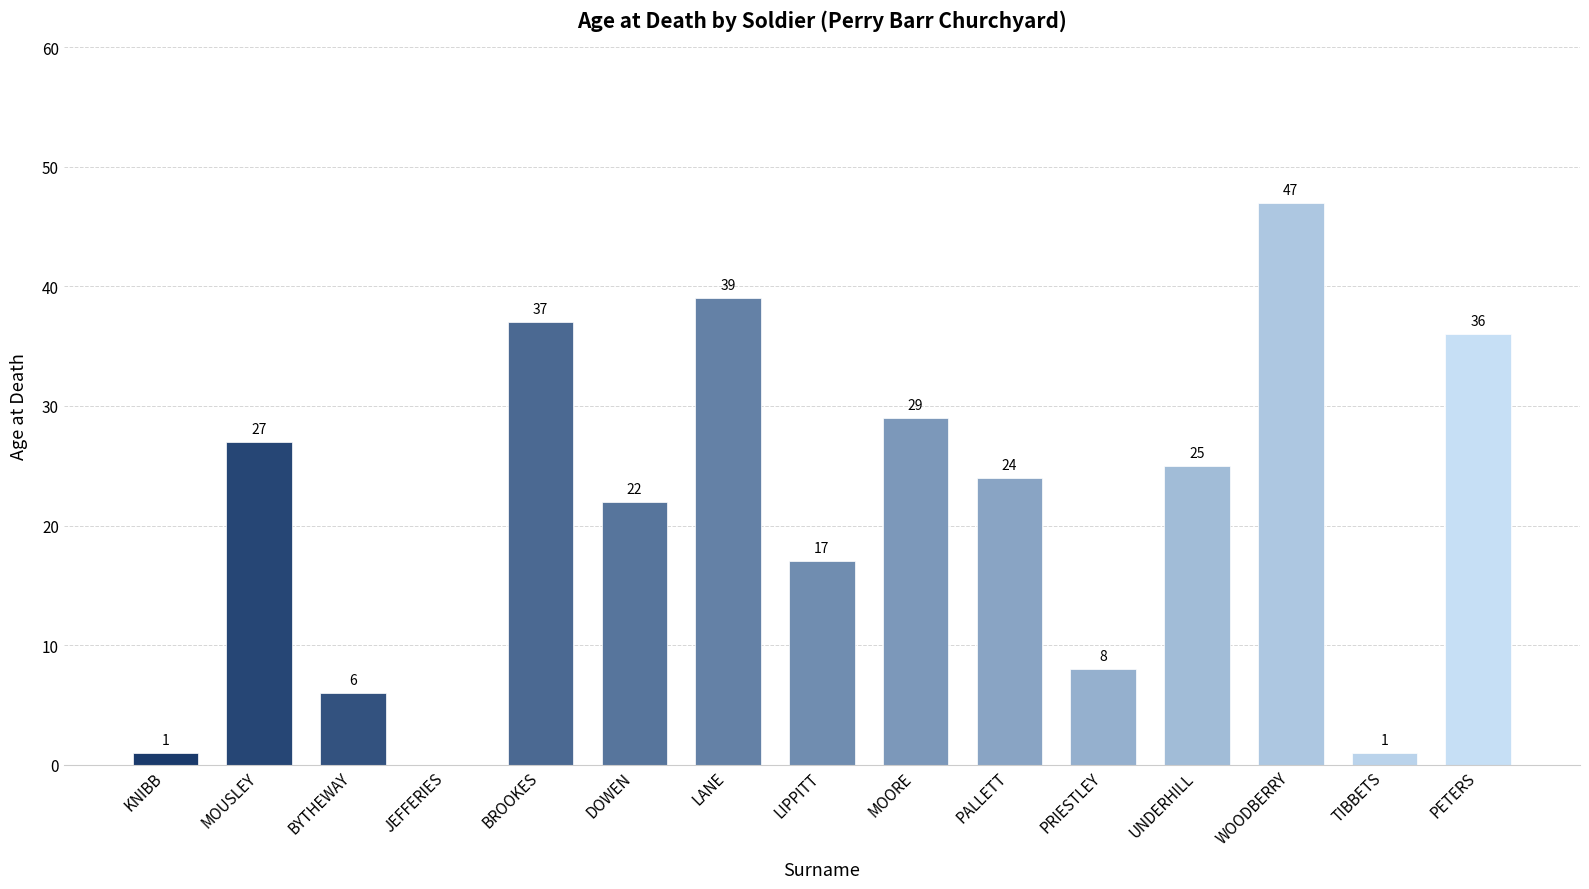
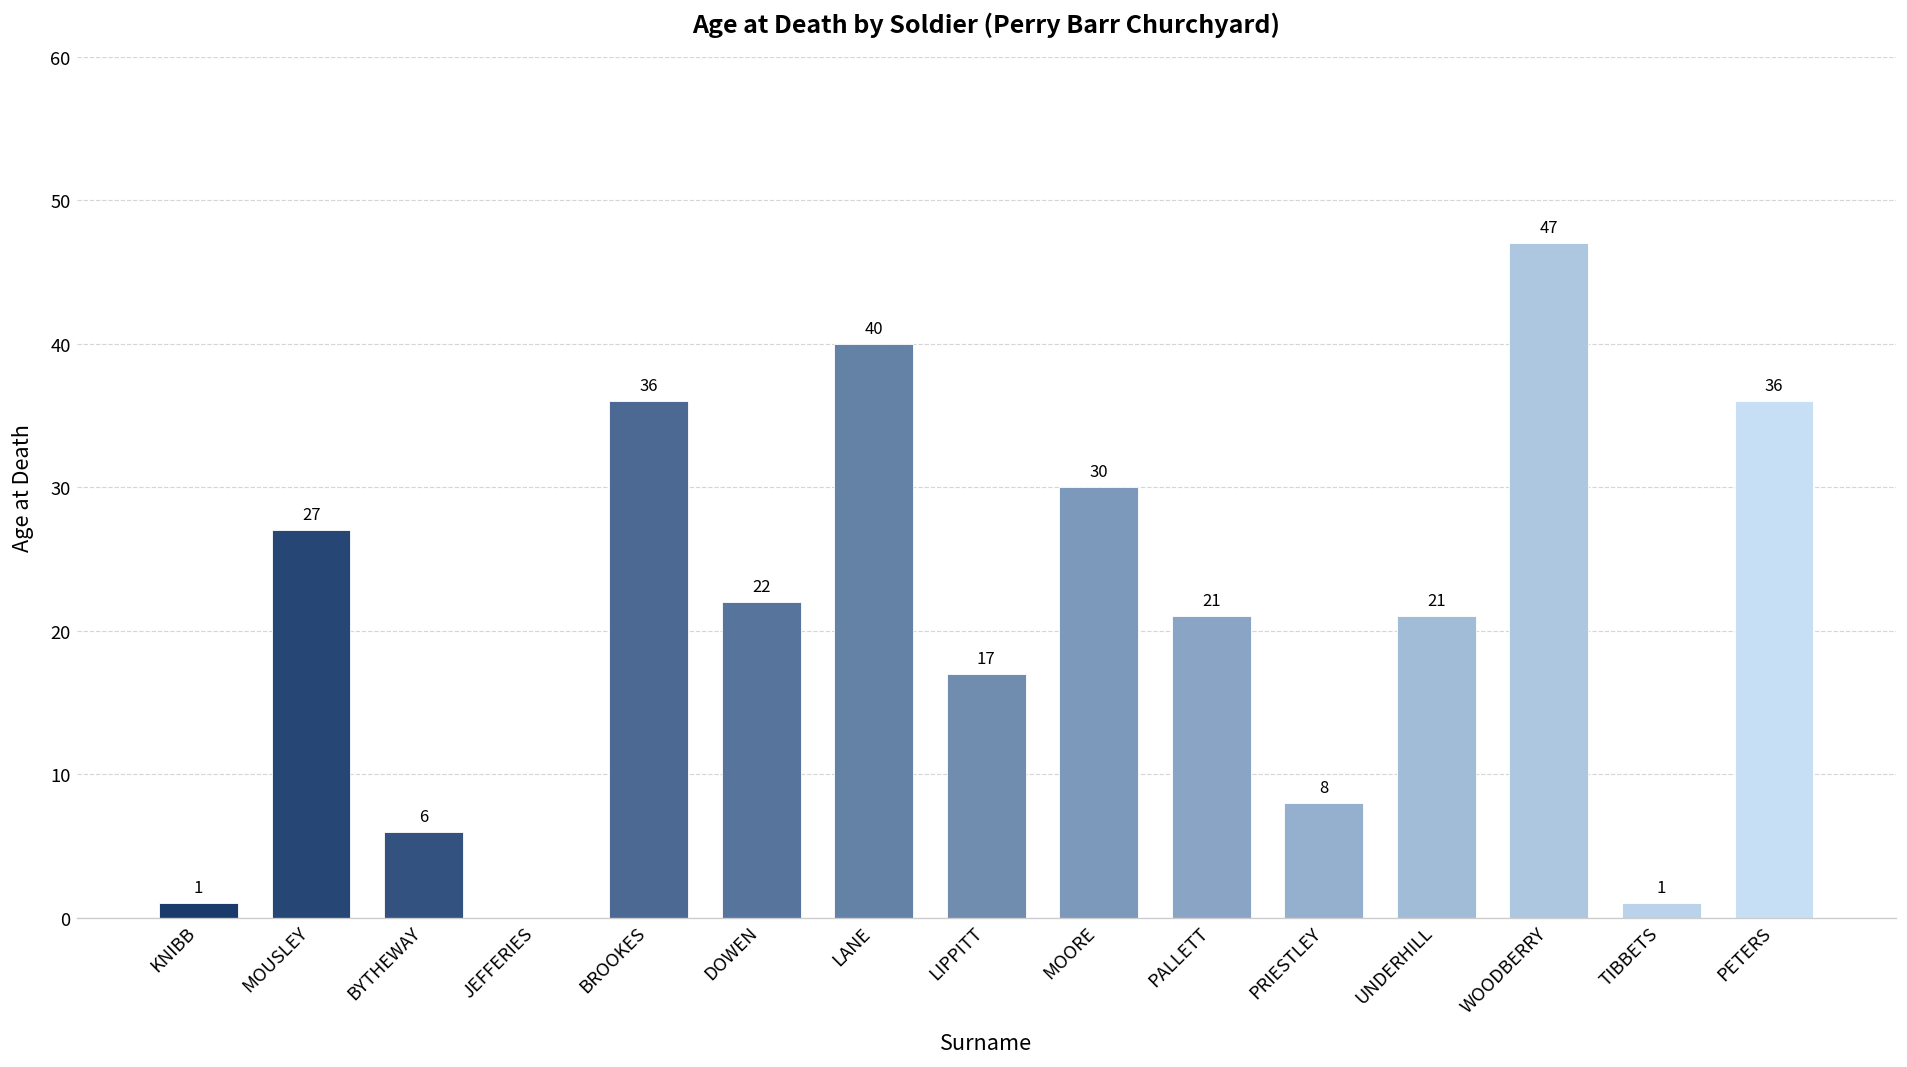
  {
    "KNIBB": 1,
    "MOUSLEY": 27,
    "BYTHEWAY": 6,
-   "BROOKES": 37,
+   "BROOKES": 36,
    "DOWEN": 22,
-   "LANE": 39,
+   "LANE": 40,
    "LIPPITT": 17,
-   "MOORE": 29,
-   "PALLETT": 24,
+   "MOORE": 30,
+   "PALLETT": 21,
    "PRIESTLEY": 8,
-   "UNDERHILL": 25,
+   "UNDERHILL": 21,
    "WOODBERRY": 47,
    "TIBBETS": 1,
    "PETERS": 36
  }
